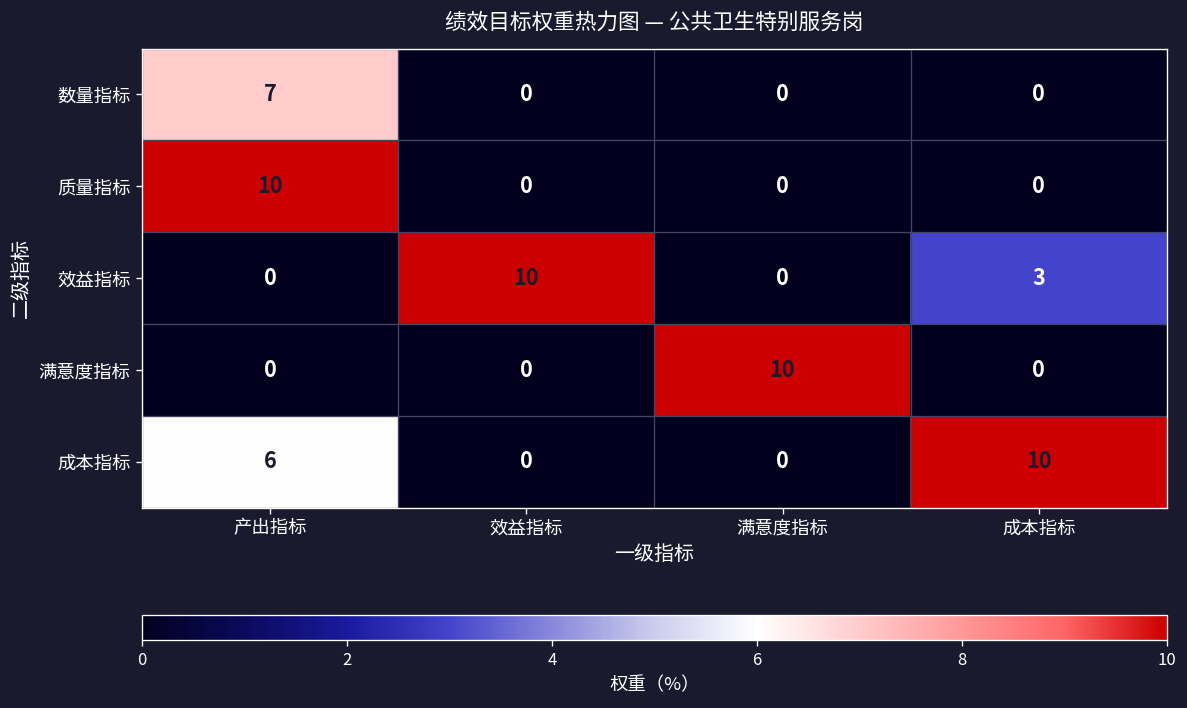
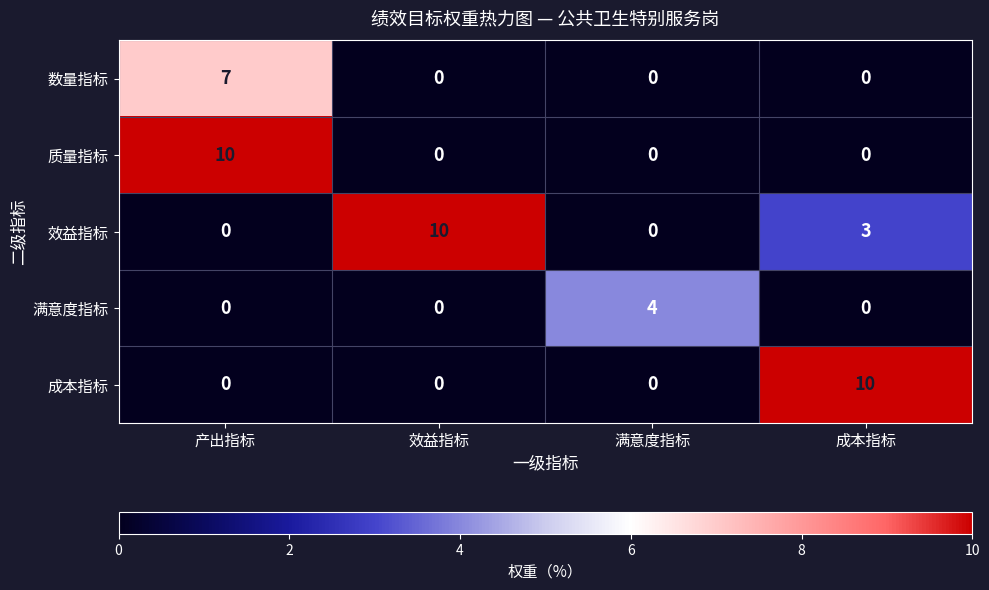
  {
    "数量指标": {
      "产出指标": 7,
      "效益指标": 0,
      "满意度指标": 0,
      "成本指标": 0
    },
    "质量指标": {
      "产出指标": 10,
      "效益指标": 0,
      "满意度指标": 0,
      "成本指标": 0
    },
    "效益指标": {
      "产出指标": 0,
      "效益指标": 10,
      "满意度指标": 0,
      "成本指标": 3
    },
    "满意度指标": {
      "产出指标": 0,
      "效益指标": 0,
-     "满意度指标": 10,
+     "满意度指标": 4,
      "成本指标": 0
    },
    "成本指标": {
-     "产出指标": 6,
+     "产出指标": 0,
      "效益指标": 0,
      "满意度指标": 0,
      "成本指标": 10
    }
  }
